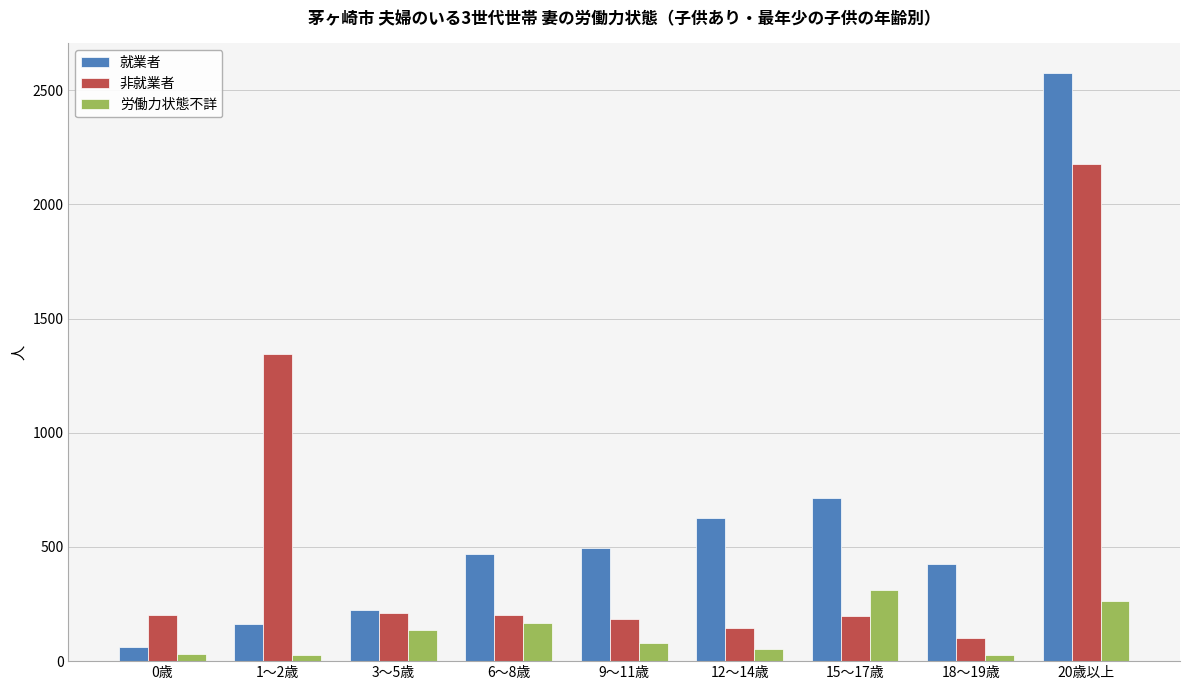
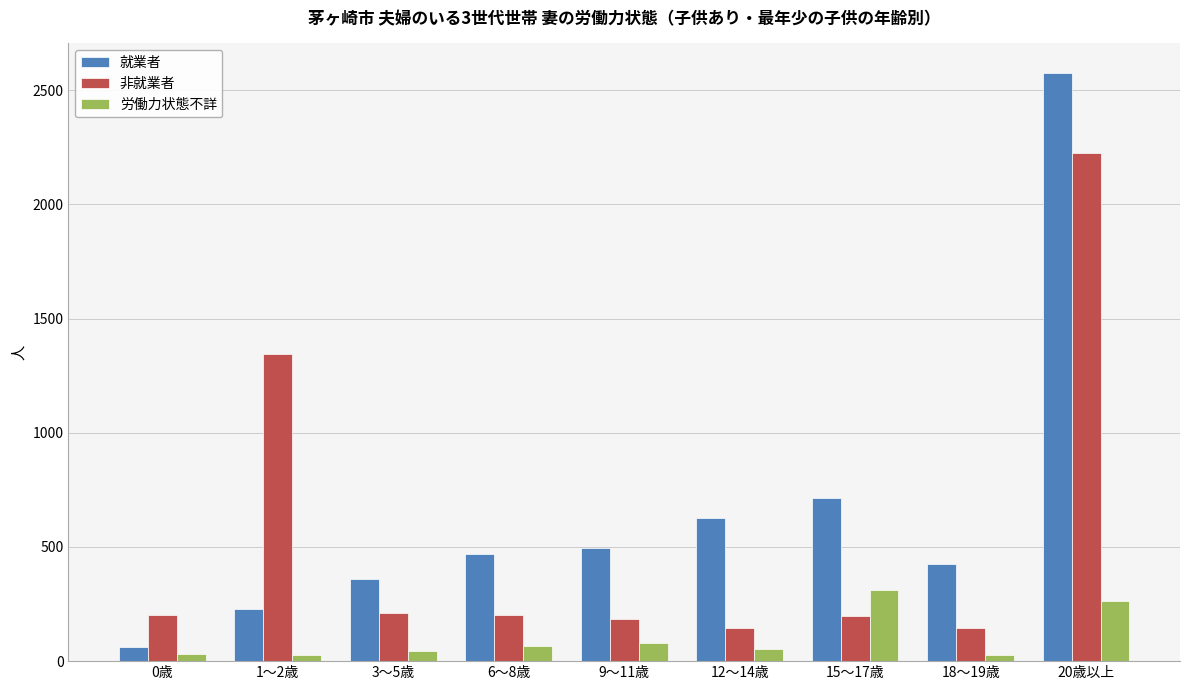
  {
    "就業者": {
      "0歳": 60,
-     "1～2歳": 160,
-     "3～5歳": 220,
+     "1～2歳": 230,
+     "3～5歳": 360,
      "6～8歳": 470,
      "9～11歳": 500,
      "12～14歳": 630,
      "15～17歳": 720,
      "18～19歳": 430,
      "20歳以上": 2580
    },
    "非就業者": {
      "0歳": 200,
      "1～2歳": 1350,
      "3～5歳": 210,
      "6～8歳": 200,
      "9～11歳": 180,
      "12～14歳": 150,
      "15～17歳": 200,
-     "18～19歳": 100,
-     "20歳以上": 2180
+     "18～19歳": 150,
+     "20歳以上": 2230
    },
    "労働力状態不詳": {
      "0歳": 30,
      "1～2歳": 30,
-     "3～5歳": 140,
-     "6～8歳": 170,
+     "3～5歳": 50,
+     "6～8歳": 70,
      "9～11歳": 80,
      "12～14歳": 50,
      "15～17歳": 310,
      "18～19歳": 30,
      "20歳以上": 260
    }
  }
